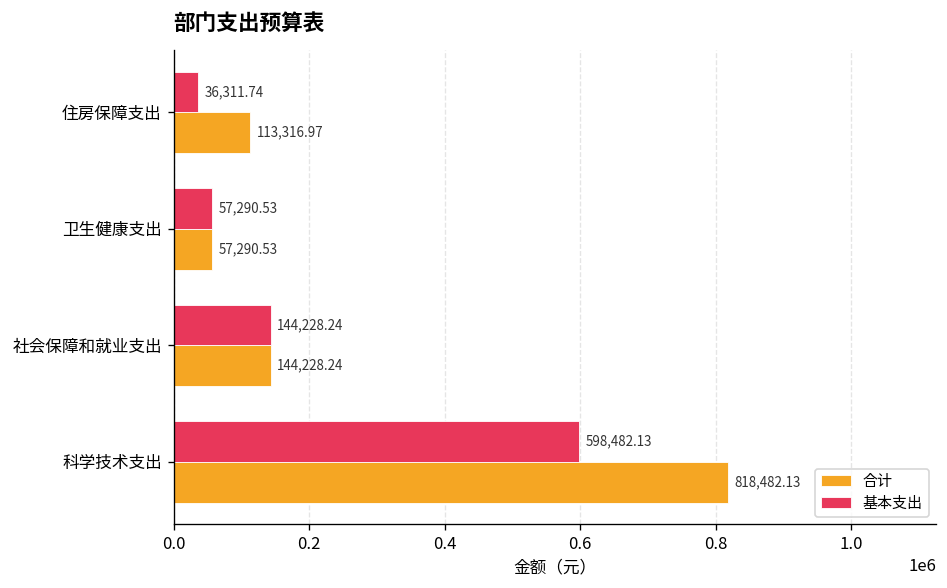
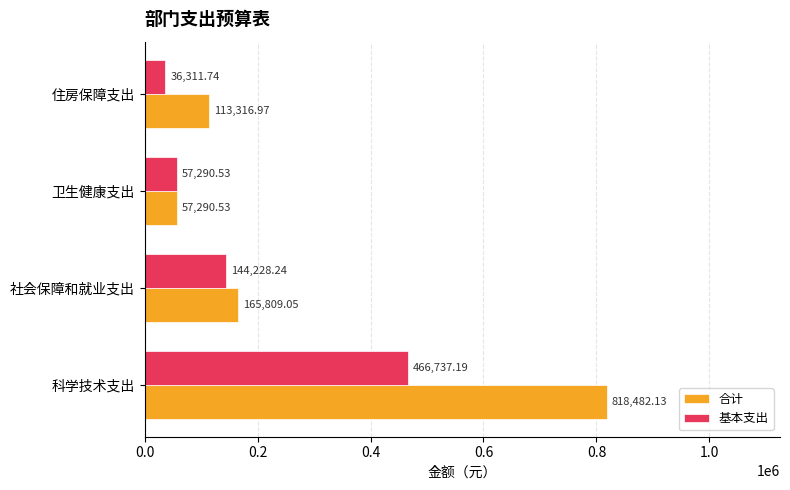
  {
    "合计": {
      "住房保障支出": "113,316.97",
      "卫生健康支出": "57,290.53",
-     "社会保障和就业支出": "144,228.24",
+     "社会保障和就业支出": "165,809.05",
      "科学技术支出": "818,482.13"
    },
    "基本支出": {
      "住房保障支出": "36,311.74",
      "卫生健康支出": "57,290.53",
      "社会保障和就业支出": "144,228.24",
-     "科学技术支出": "598,482.13"
+     "科学技术支出": "466,737.19"
    }
  }
